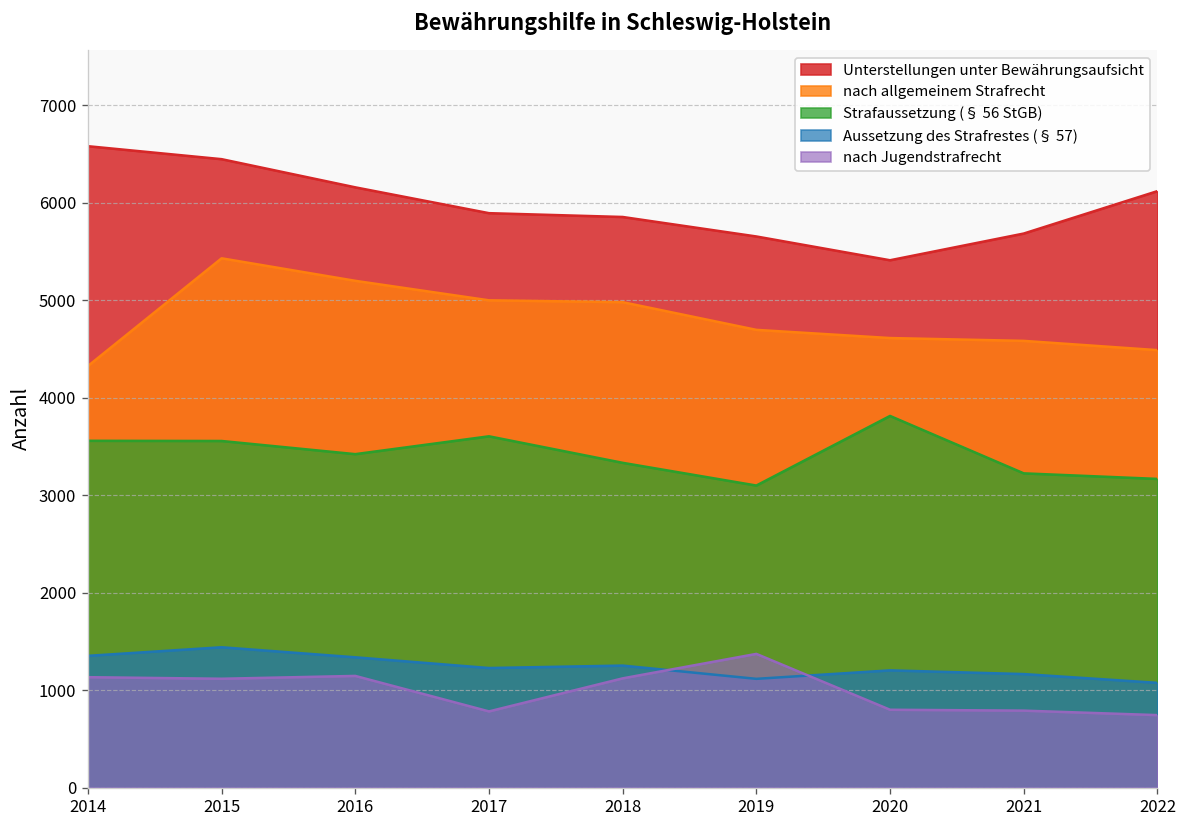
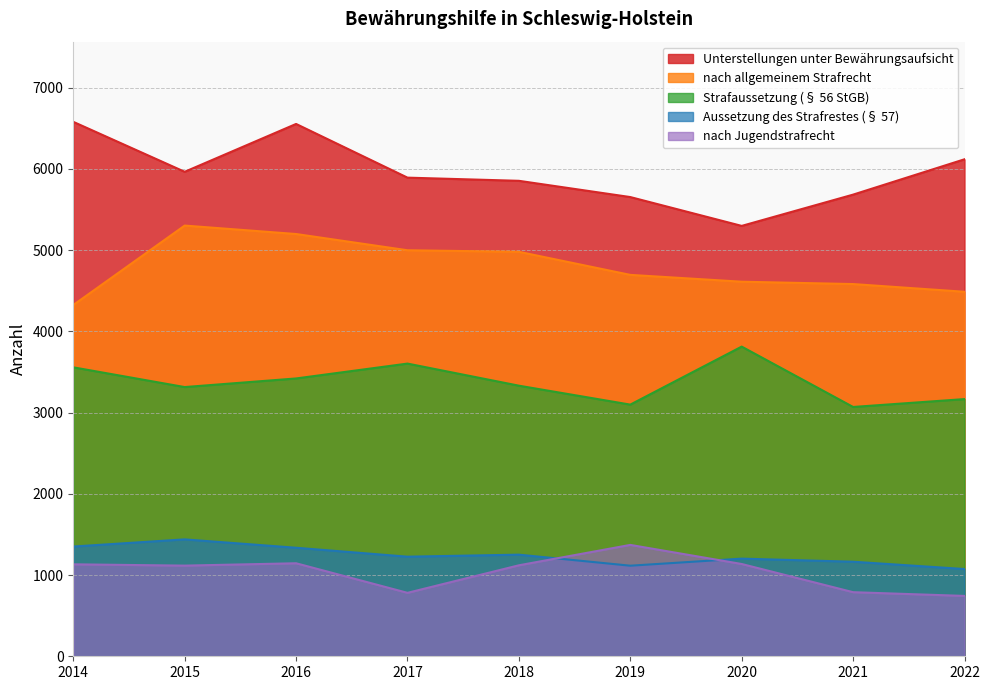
  {
    "Unterstellungen unter Bewährungsaufsicht": {
      "2014": 6600,
-     "2015": 6400,
-     "2016": 6200,
+     "2015": 6000,
+     "2016": 6600,
      "2017": 5900,
      "2018": 5900,
      "2019": 5700,
-     "2020": 5400,
+     "2020": 5300,
      "2021": 5700,
      "2022": 6100
    },
    "nach allgemeinem Strafrecht": {
      "2014": 4300,
-     "2015": 5400,
+     "2015": 5300,
      "2016": 5200,
      "2017": 5000,
      "2018": 5000,
      "2019": 4700,
      "2020": 4600,
      "2021": 4600,
      "2022": 4500
    },
    "Strafaussetzung (§ 56 StGB)": {
      "2014": 3600,
-     "2015": 3600,
+     "2015": 3300,
      "2016": 3400,
      "2017": 3600,
      "2018": 3300,
      "2019": 3100,
      "2020": 3800,
-     "2021": 3200,
+     "2021": 3100,
      "2022": 3200
    },
    "Aussetzung des Strafrestes (§ 57)": {
      "2014": 1400,
      "2015": 1400,
      "2016": 1300,
      "2017": 1200,
      "2018": 1300,
      "2019": 1100,
      "2020": 1200,
      "2021": 1200,
      "2022": 1100
    },
    "nach Jugendstrafrecht": {
      "2014": 1100,
      "2015": 1100,
      "2016": 1100,
      "2017": 800,
      "2018": 1100,
      "2019": 1400,
-     "2020": 800,
+     "2020": 1100,
      "2021": 800,
      "2022": 700
    }
  }
